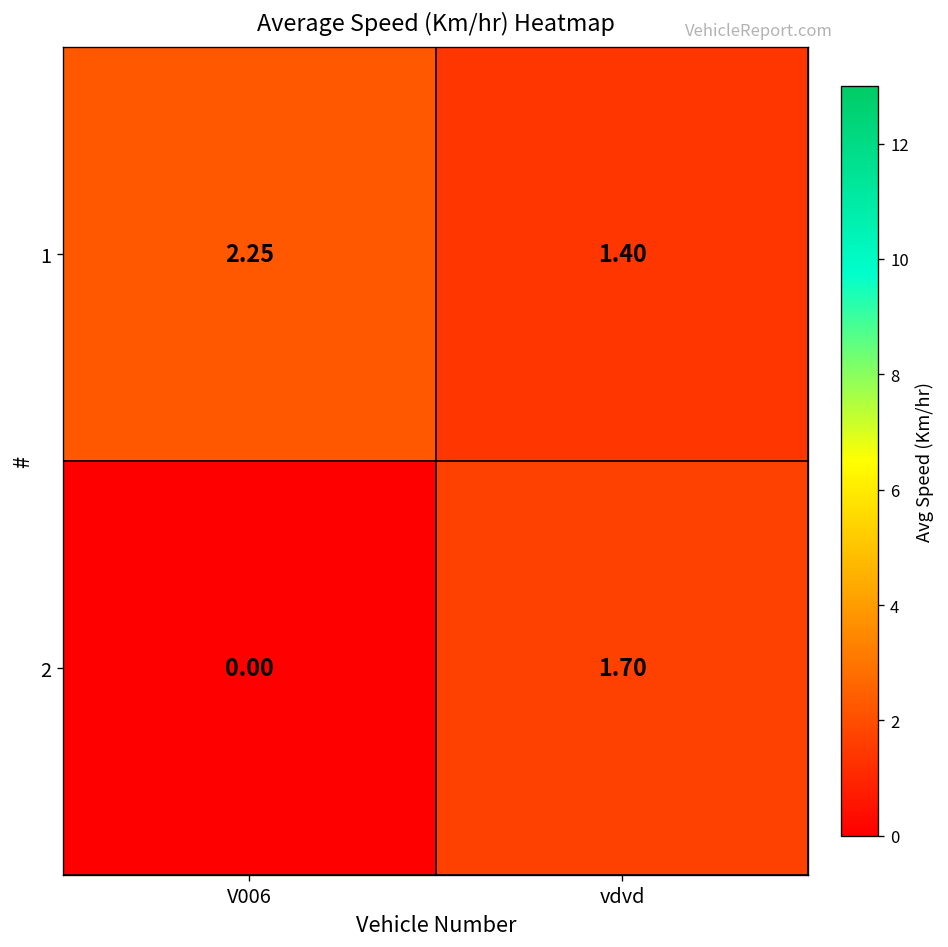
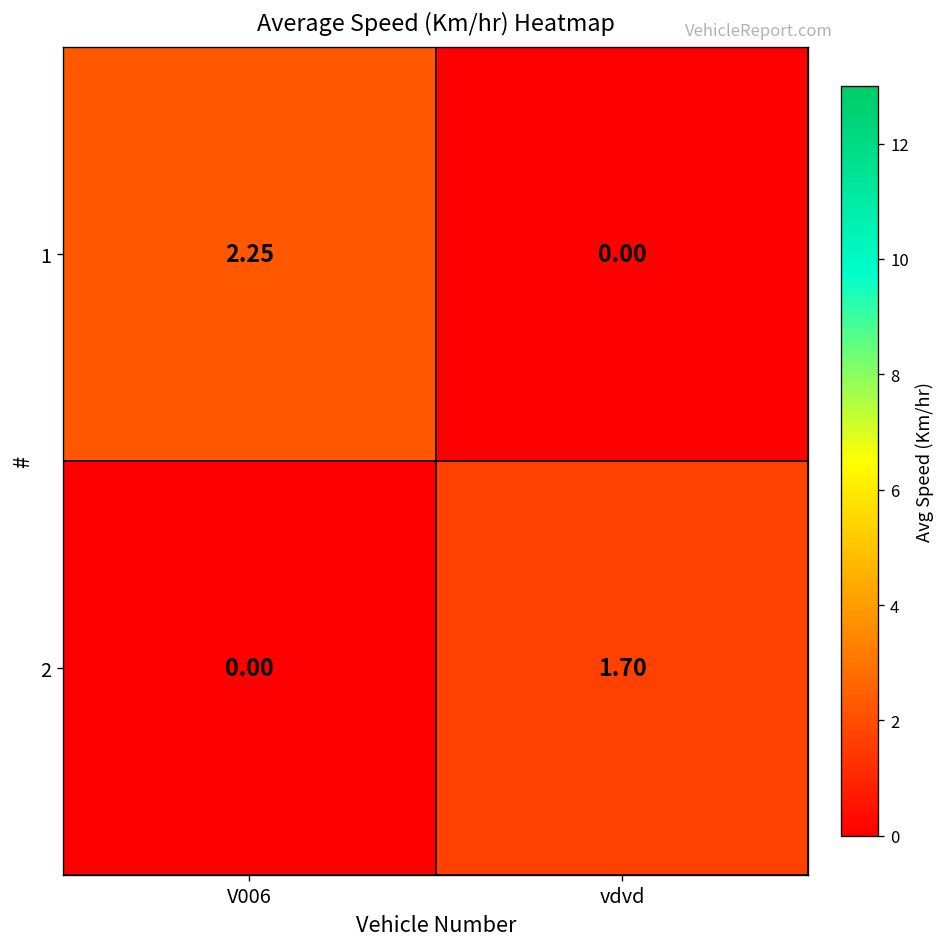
  {
    "1": {
      "V006": 2.25,
-     "vdvd": 1.40
+     "vdvd": 0.00
    },
    "2": {
      "V006": 0.00,
      "vdvd": 1.70
    }
  }
